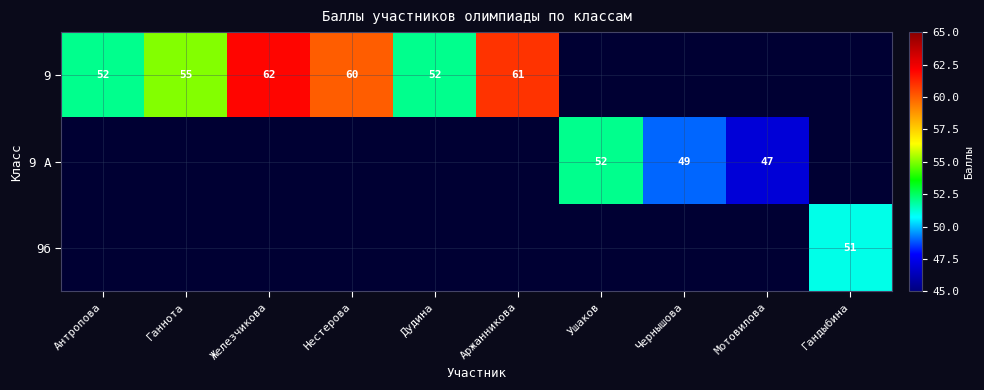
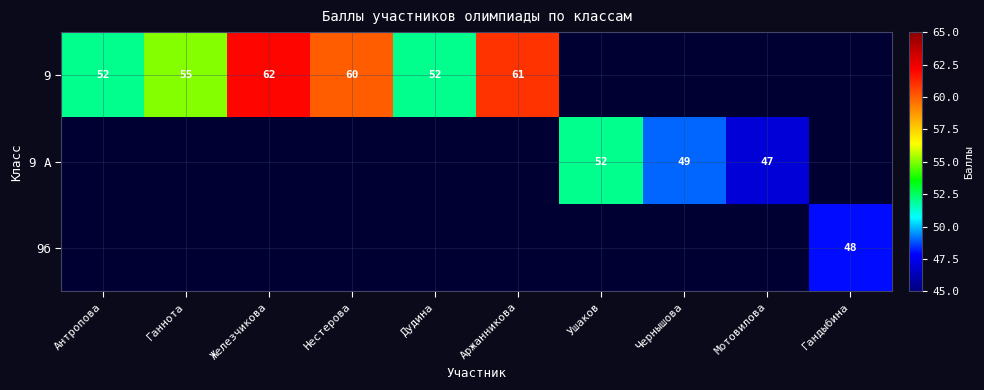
  {
    "9": {
      "Антропова": 52,
      "Ганнота": 55,
      "Железчикова": 62,
      "Нестерова": 60,
      "Дудина": 52,
      "Аржанникова": 61
    },
    "9 А": {
      "Ушаков": 52,
      "Чернышова": 49,
      "Мотовилова": 47
    },
    "9б": {
-     "Гандыбина": 51
+     "Гандыбина": 48
    }
  }
